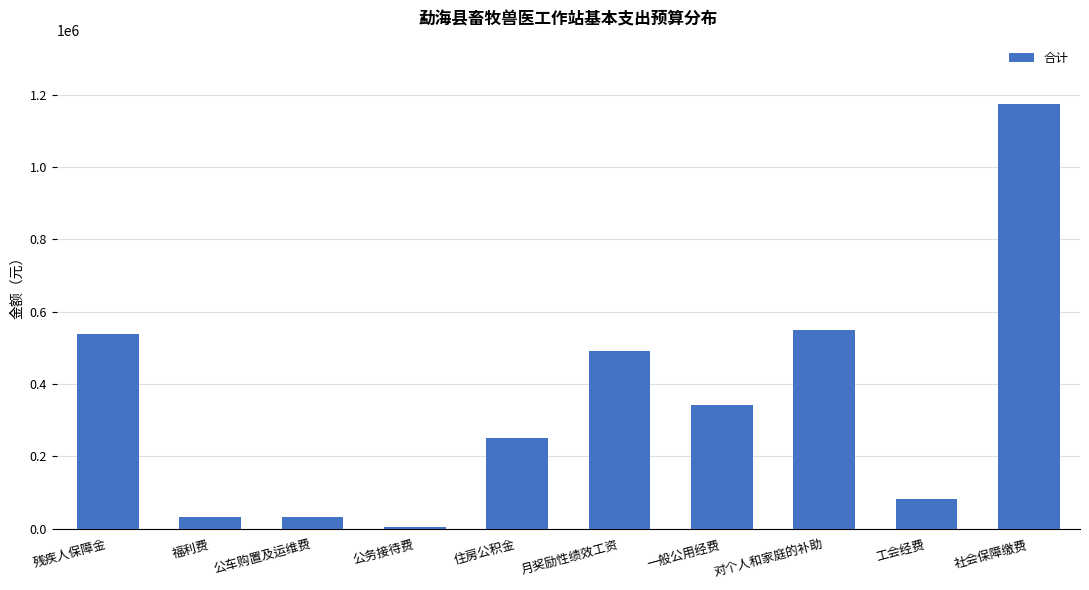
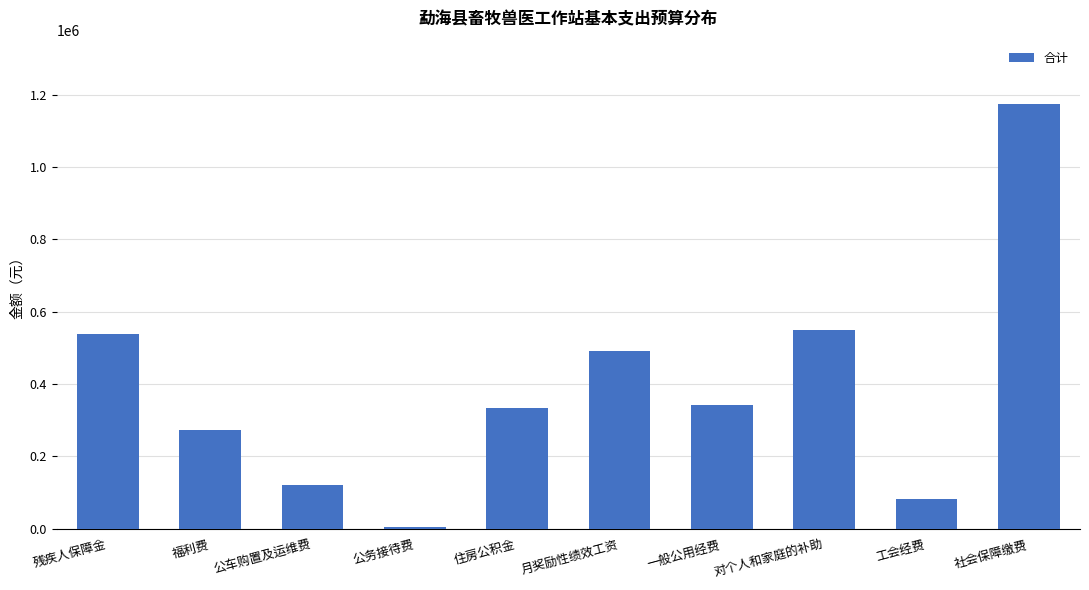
  {
    "残疾人保障金": 540000,
-   "福利费": 30000,
-   "公车购置及运维费": 30000,
-   "住房公积金": 250000,
+   "福利费": 270000,
+   "公车购置及运维费": 120000,
+   "住房公积金": 330000,
    "月奖励性绩效工资": 490000,
    "一般公用经费": 340000,
    "对个人和家庭的补助": 550000,
    "工会经费": 80000,
    "社会保障缴费": 1170000
  }
